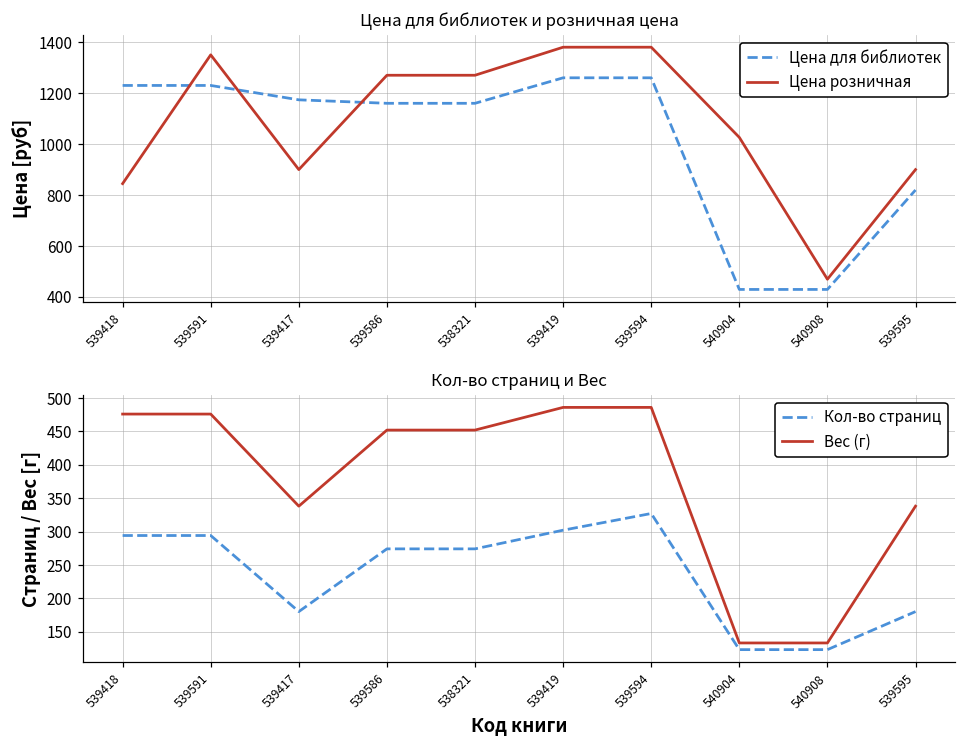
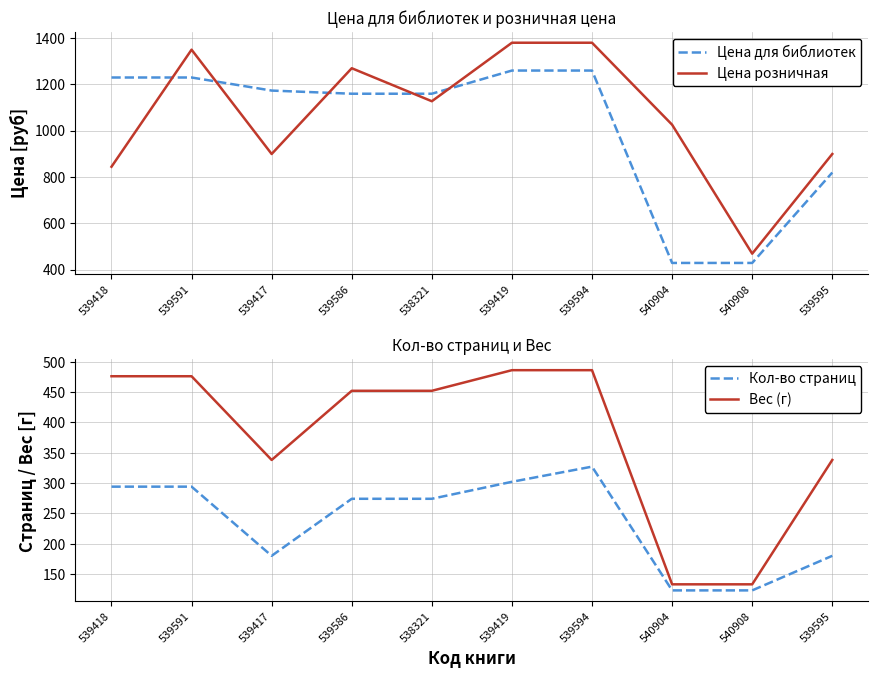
  {
    "Цена для библиотек и розничная цена": {
      "Цена для библиотек": {
        "539418": 1230,
        "539591": 1230,
        "539417": 1170,
        "539586": 1160,
        "538321": 1160,
        "539419": 1260,
        "539594": 1260,
        "540904": 430,
        "540908": 430,
        "539595": 820
      },
      "Цена розничная": {
        "539418": 840,
        "539591": 1350,
        "539417": 900,
        "539586": 1270,
-       "538321": 1270,
+       "538321": 1130,
        "539419": 1380,
        "539594": 1380,
        "540904": 1030,
        "540908": 470,
        "539595": 900
      }
    },
    "Кол-во страниц и Вес": {
      "Кол-во страниц": {
        "539418": 290,
        "539591": 290,
        "539417": 180,
        "539586": 270,
        "538321": 270,
        "539419": 300,
        "539594": 330,
        "540904": 120,
        "540908": 120,
        "539595": 180
      },
      "Вес (г)": {
        "539418": 480,
        "539591": 480,
        "539417": 340,
        "539586": 450,
        "538321": 450,
        "539419": 490,
        "539594": 490,
        "540904": 130,
        "540908": 130,
        "539595": 340
      }
    }
  }
